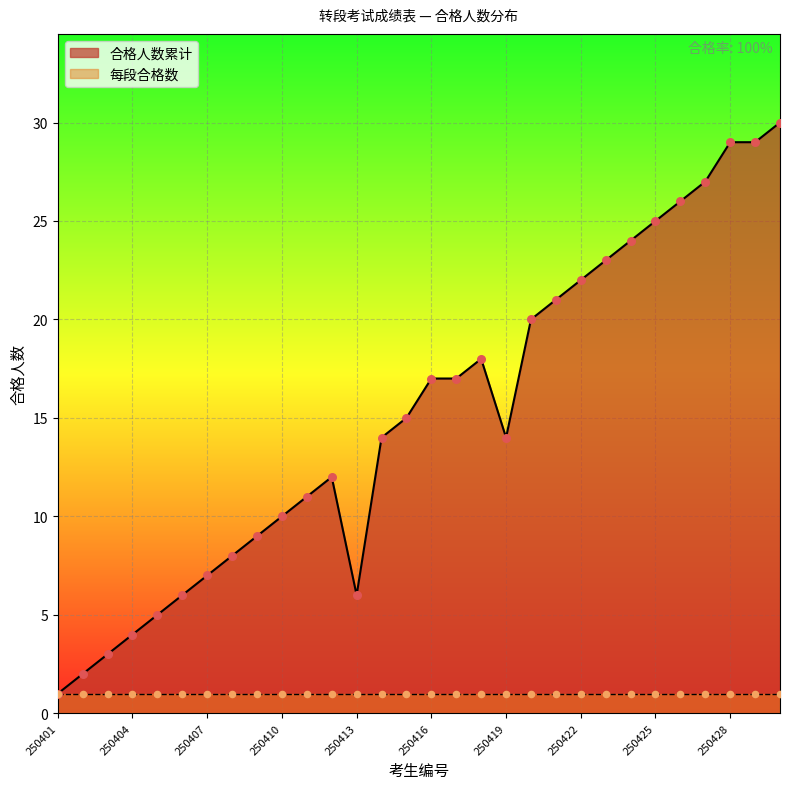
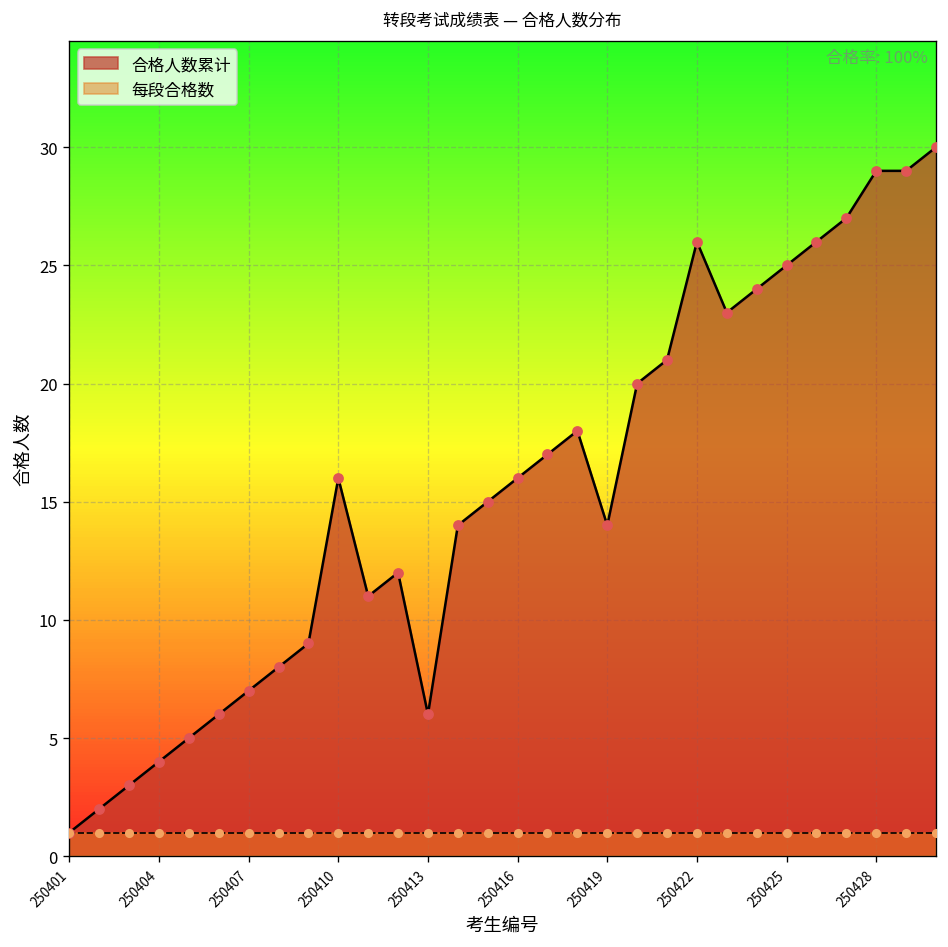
  {
    "合格人数累计": {
      "250404": 4,
      "250407": 7,
-     "250410": 10,
+     "250410": 16,
      "250413": 6,
-     "250416": 17,
+     "250416": 16,
      "250419": 14,
-     "250422": 22,
+     "250422": 26,
      "250425": 25,
      "250428": 29
    },
    "每段合格数": {
      "250404": 1,
      "250407": 1,
      "250410": 1,
      "250413": 1,
      "250416": 1,
      "250419": 1,
      "250422": 1,
      "250425": 1,
      "250428": 1
    }
  }
